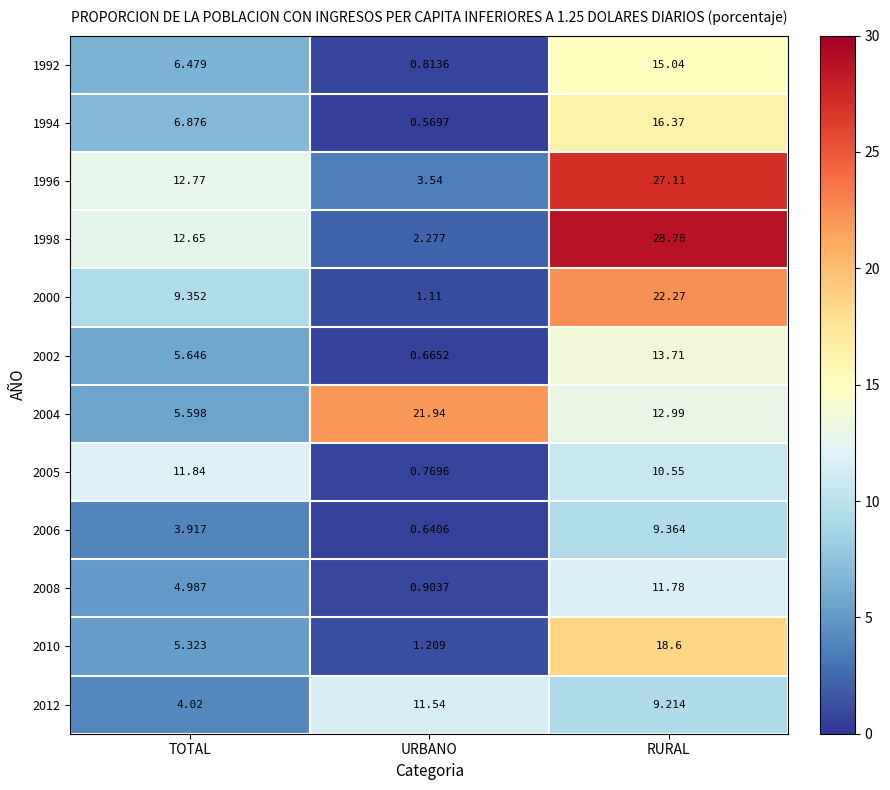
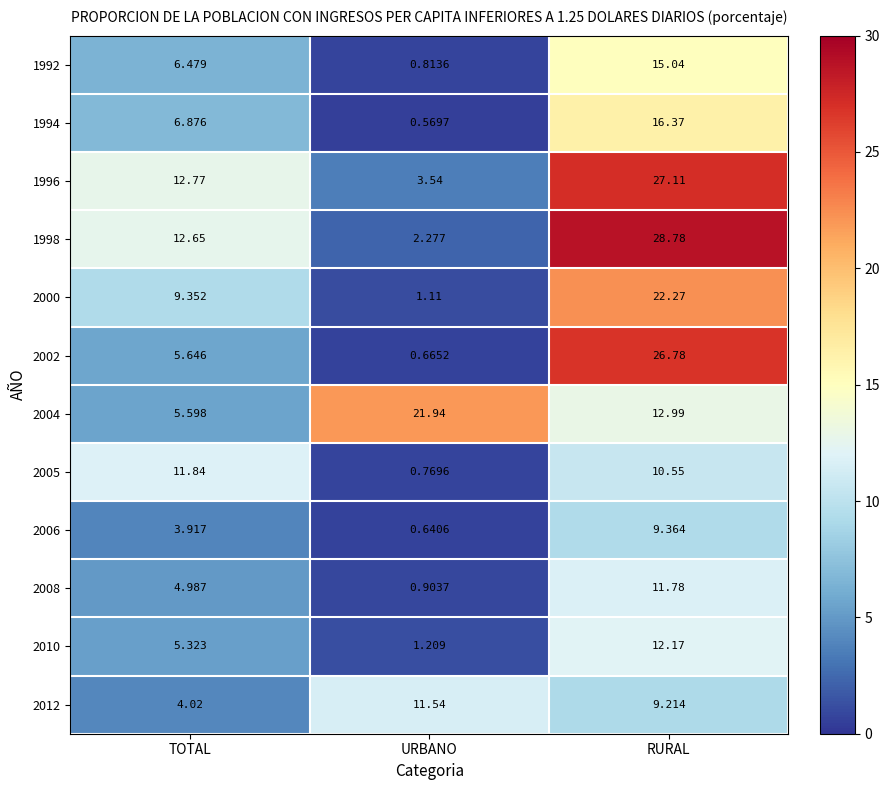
  {
    "1992": {
      "TOTAL": 6.479,
      "URBANO": 0.8136,
      "RURAL": 15.04
    },
    "1994": {
      "TOTAL": 6.876,
      "URBANO": 0.5697,
      "RURAL": 16.37
    },
    "1996": {
      "TOTAL": 12.77,
      "URBANO": 3.54,
      "RURAL": 27.11
    },
    "1998": {
      "TOTAL": 12.65,
      "URBANO": 2.277,
      "RURAL": 28.78
    },
    "2000": {
      "TOTAL": 9.352,
      "URBANO": 1.11,
      "RURAL": 22.27
    },
    "2002": {
      "TOTAL": 5.646,
      "URBANO": 0.6652,
-     "RURAL": 13.71
+     "RURAL": 26.78
    },
    "2004": {
      "TOTAL": 5.598,
      "URBANO": 21.94,
      "RURAL": 12.99
    },
    "2005": {
      "TOTAL": 11.84,
      "URBANO": 0.7696,
      "RURAL": 10.55
    },
    "2006": {
      "TOTAL": 3.917,
      "URBANO": 0.6406,
      "RURAL": 9.364
    },
    "2008": {
      "TOTAL": 4.987,
      "URBANO": 0.9037,
      "RURAL": 11.78
    },
    "2010": {
      "TOTAL": 5.323,
      "URBANO": 1.209,
-     "RURAL": 18.6
+     "RURAL": 12.17
    },
    "2012": {
      "TOTAL": 4.02,
      "URBANO": 11.54,
      "RURAL": 9.214
    }
  }
